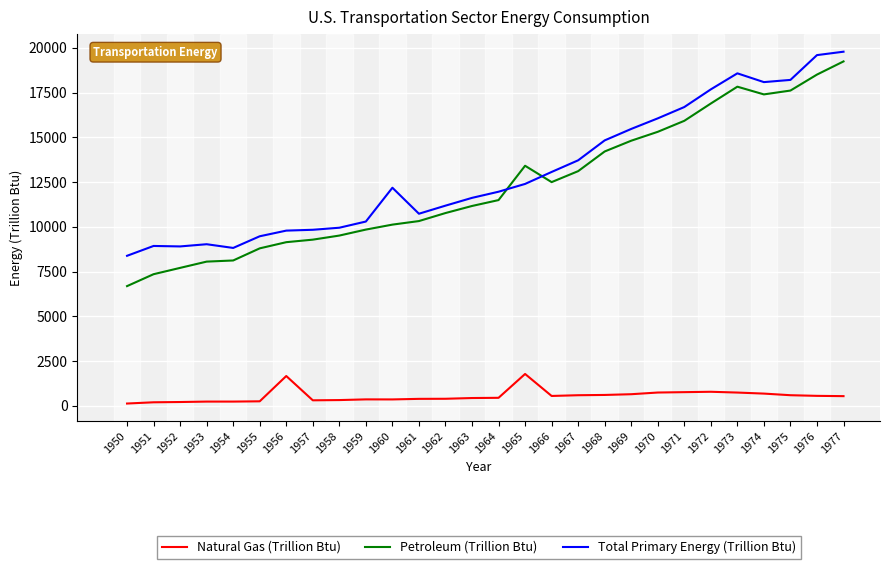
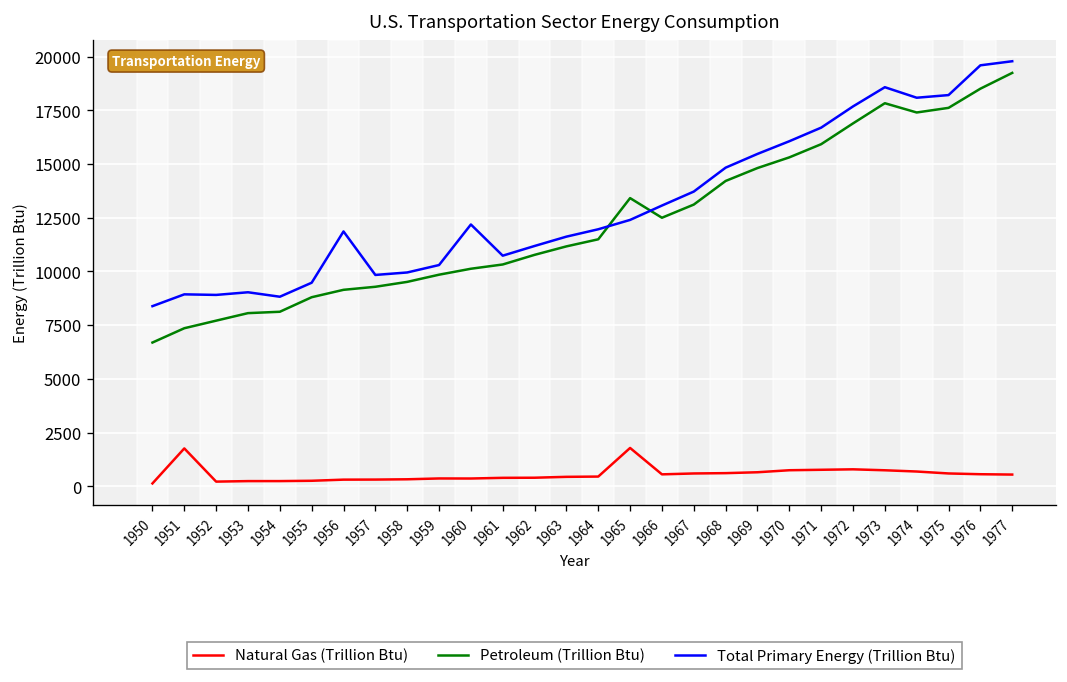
  {
    "Natural Gas (Trillion Btu)": {
      "1950": 100,
-     "1951": 200,
+     "1951": 1800,
      "1952": 200,
      "1953": 200,
      "1954": 200,
      "1955": 300,
-     "1956": 1700,
+     "1956": 300,
      "1957": 300,
      "1958": 300,
      "1959": 400,
      "1960": 400,
      "1961": 400,
      "1962": 400,
      "1963": 400,
      "1964": 400,
      "1965": 1800,
      "1966": 600,
      "1967": 600,
      "1968": 600,
      "1969": 700,
      "1970": 700,
      "1971": 800,
      "1972": 800,
      "1973": 700,
      "1974": 700,
      "1975": 600,
      "1976": 600,
      "1977": 500
    },
    "Petroleum (Trillion Btu)": {
      "1950": 6700,
      "1951": 7400,
      "1952": 7700,
      "1953": 8100,
      "1954": 8100,
      "1955": 8800,
      "1956": 9100,
      "1957": 9300,
      "1958": 9500,
      "1959": 9800,
      "1960": 10100,
      "1961": 10300,
      "1962": 10800,
      "1963": 11200,
      "1964": 11500,
      "1965": 13400,
      "1966": 12500,
      "1967": 13100,
      "1968": 14200,
      "1969": 14800,
      "1970": 15300,
      "1971": 15900,
      "1972": 16900,
      "1973": 17800,
      "1974": 17400,
      "1975": 17600,
      "1976": 18500,
      "1977": 19200
    },
    "Total Primary Energy (Trillion Btu)": {
      "1950": 8400,
      "1951": 8900,
      "1952": 8900,
      "1953": 9000,
      "1954": 8800,
      "1955": 9500,
-     "1956": 9800,
+     "1956": 11900,
      "1957": 9800,
      "1958": 10000,
      "1959": 10300,
      "1960": 12200,
      "1961": 10700,
      "1962": 11200,
      "1963": 11600,
      "1964": 12000,
      "1965": 12400,
      "1966": 13100,
      "1967": 13700,
      "1968": 14800,
      "1969": 15500,
      "1970": 16100,
      "1971": 16700,
      "1972": 17700,
      "1973": 18600,
      "1974": 18100,
      "1975": 18200,
      "1976": 19600,
      "1977": 19800
    }
  }
